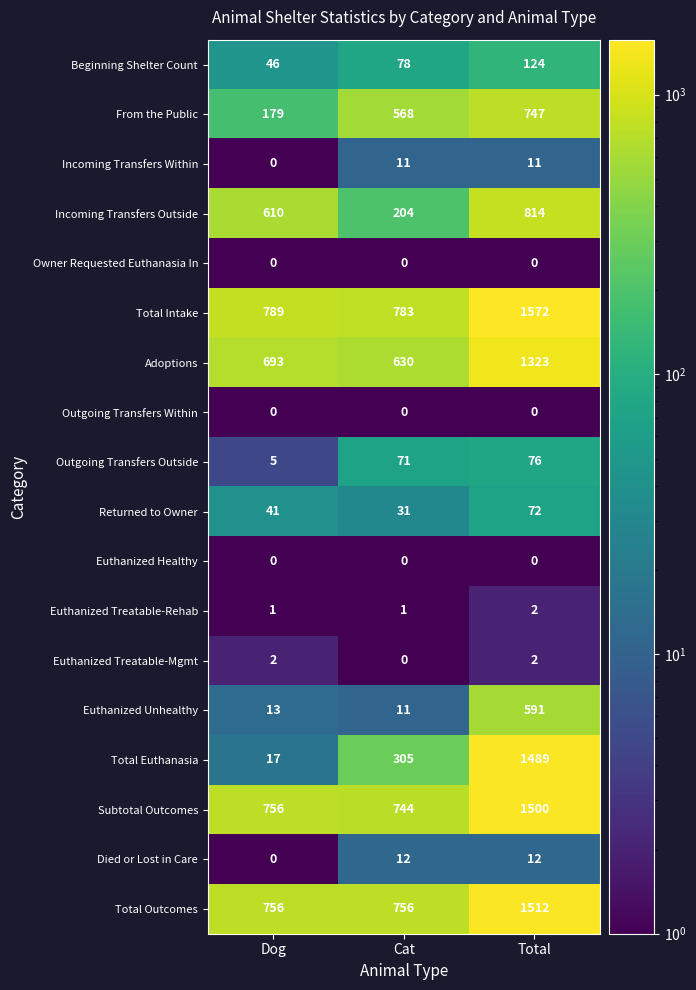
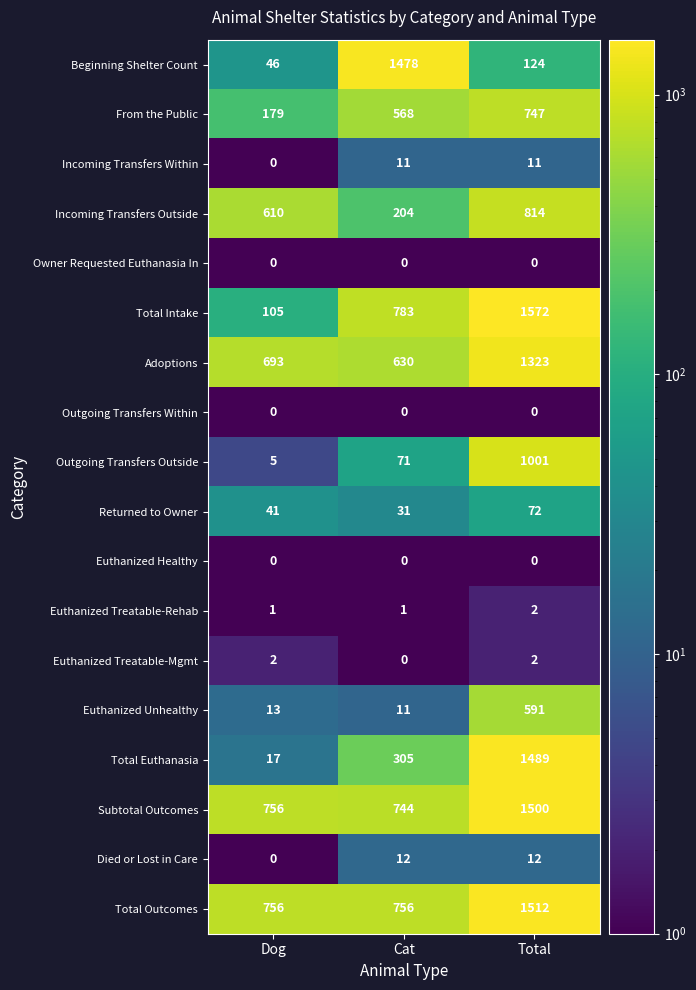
  {
    "Beginning Shelter Count": {
      "Dog": 46,
-     "Cat": 78,
+     "Cat": 1478,
      "Total": 124
    },
    "From the Public": {
      "Dog": 179,
      "Cat": 568,
      "Total": 747
    },
    "Incoming Transfers Within": {
      "Dog": 0,
      "Cat": 11,
      "Total": 11
    },
    "Incoming Transfers Outside": {
      "Dog": 610,
      "Cat": 204,
      "Total": 814
    },
    "Owner Requested Euthanasia In": {
      "Dog": 0,
      "Cat": 0,
      "Total": 0
    },
    "Total Intake": {
-     "Dog": 789,
+     "Dog": 105,
      "Cat": 783,
      "Total": 1572
    },
    "Adoptions": {
      "Dog": 693,
      "Cat": 630,
      "Total": 1323
    },
    "Outgoing Transfers Within": {
      "Dog": 0,
      "Cat": 0,
      "Total": 0
    },
    "Outgoing Transfers Outside": {
      "Dog": 5,
      "Cat": 71,
-     "Total": 76
+     "Total": 1001
    },
    "Returned to Owner": {
      "Dog": 41,
      "Cat": 31,
      "Total": 72
    },
    "Euthanized Healthy": {
      "Dog": 0,
      "Cat": 0,
      "Total": 0
    },
    "Euthanized Treatable-Rehab": {
      "Dog": 1,
      "Cat": 1,
      "Total": 2
    },
    "Euthanized Treatable-Mgmt": {
      "Dog": 2,
      "Cat": 0,
      "Total": 2
    },
    "Euthanized Unhealthy": {
      "Dog": 13,
      "Cat": 11,
      "Total": 591
    },
    "Total Euthanasia": {
      "Dog": 17,
      "Cat": 305,
      "Total": 1489
    },
    "Subtotal Outcomes": {
      "Dog": 756,
      "Cat": 744,
      "Total": 1500
    },
    "Died or Lost in Care": {
      "Dog": 0,
      "Cat": 12,
      "Total": 12
    },
    "Total Outcomes": {
      "Dog": 756,
      "Cat": 756,
      "Total": 1512
    }
  }
